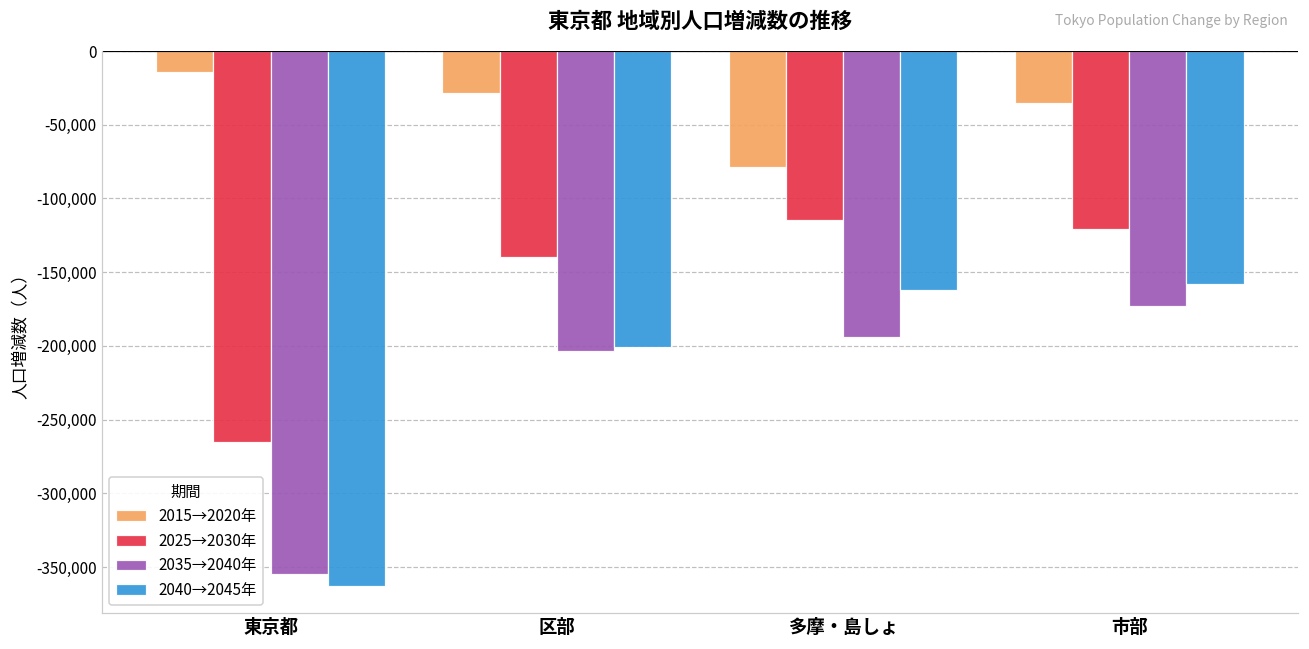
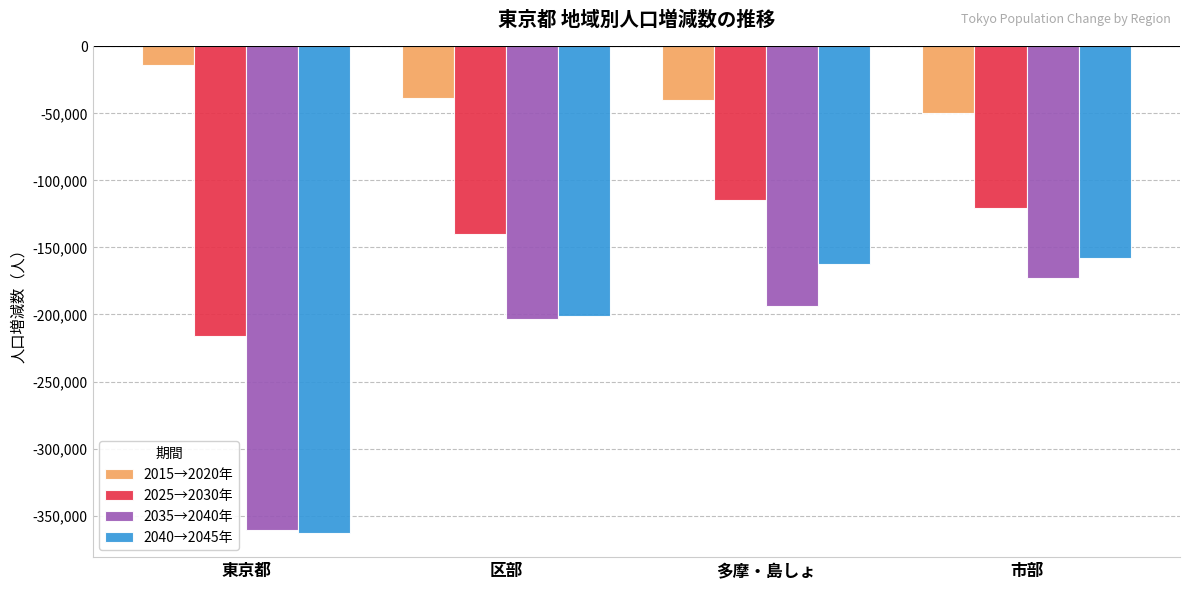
  {
    "2015→2020年": {
      "東京都": "-14,000",
-     "区部": "-29,000",
-     "多摩・島しょ": "-79,000",
-     "市部": "-36,000"
+     "区部": "-38,000",
+     "多摩・島しょ": "-40,000",
+     "市部": "-50,000"
    },
    "2025→2030年": {
-     "東京都": "-265,000",
+     "東京都": "-216,000",
      "区部": "-140,000",
      "多摩・島しょ": "-115,000",
      "市部": "-120,000"
    },
    "2035→2040年": {
-     "東京都": "-354,000",
+     "東京都": "-361,000",
      "区部": "-203,000",
      "多摩・島しょ": "-194,000",
      "市部": "-173,000"
    },
    "2040→2045年": {
      "東京都": "-363,000",
      "区部": "-201,000",
      "多摩・島しょ": "-162,000",
      "市部": "-158,000"
    }
  }
